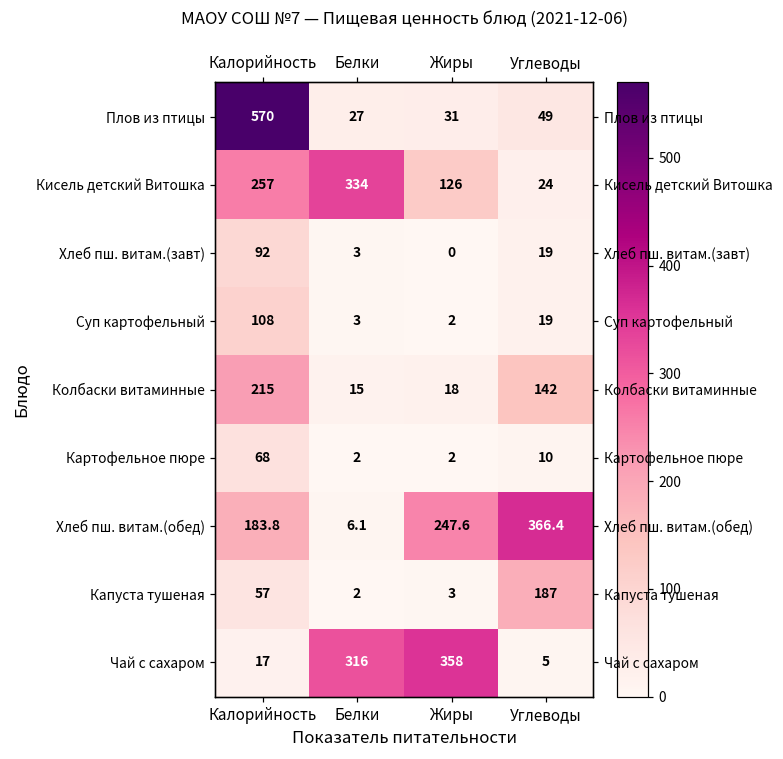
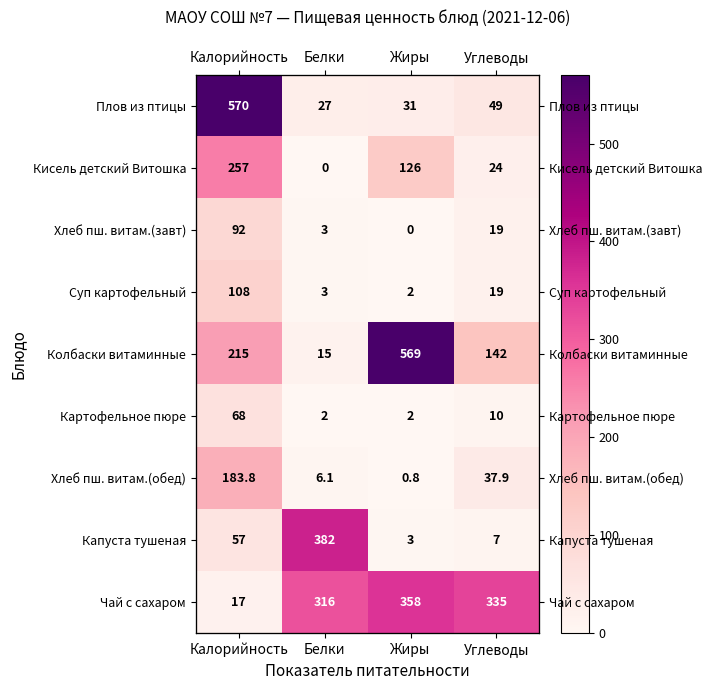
  {
    "Плов из птицы": {
      "Калорийность": 570,
      "Белки": 27,
      "Жиры": 31,
      "Углеводы": 49
    },
    "Кисель детский Витошка": {
      "Калорийность": 257,
-     "Белки": 334,
+     "Белки": 0,
      "Жиры": 126,
      "Углеводы": 24
    },
    "Хлеб пш. витам.(завт)": {
      "Калорийность": 92,
      "Белки": 3,
      "Жиры": 0,
      "Углеводы": 19
    },
    "Суп картофельный": {
      "Калорийность": 108,
      "Белки": 3,
      "Жиры": 2,
      "Углеводы": 19
    },
    "Колбаски витаминные": {
      "Калорийность": 215,
      "Белки": 15,
-     "Жиры": 18,
+     "Жиры": 569,
      "Углеводы": 142
    },
    "Картофельное пюре": {
      "Калорийность": 68,
      "Белки": 2,
      "Жиры": 2,
      "Углеводы": 10
    },
    "Хлеб пш. витам.(обед)": {
      "Калорийность": 183.8,
      "Белки": 6.1,
-     "Жиры": 247.6,
-     "Углеводы": 366.4
+     "Жиры": 0.8,
+     "Углеводы": 37.9
    },
    "Капуста тушеная": {
      "Калорийность": 57,
-     "Белки": 2,
+     "Белки": 382,
      "Жиры": 3,
-     "Углеводы": 187
+     "Углеводы": 7
    },
    "Чай с сахаром": {
      "Калорийность": 17,
      "Белки": 316,
      "Жиры": 358,
-     "Углеводы": 5
+     "Углеводы": 335
    }
  }
